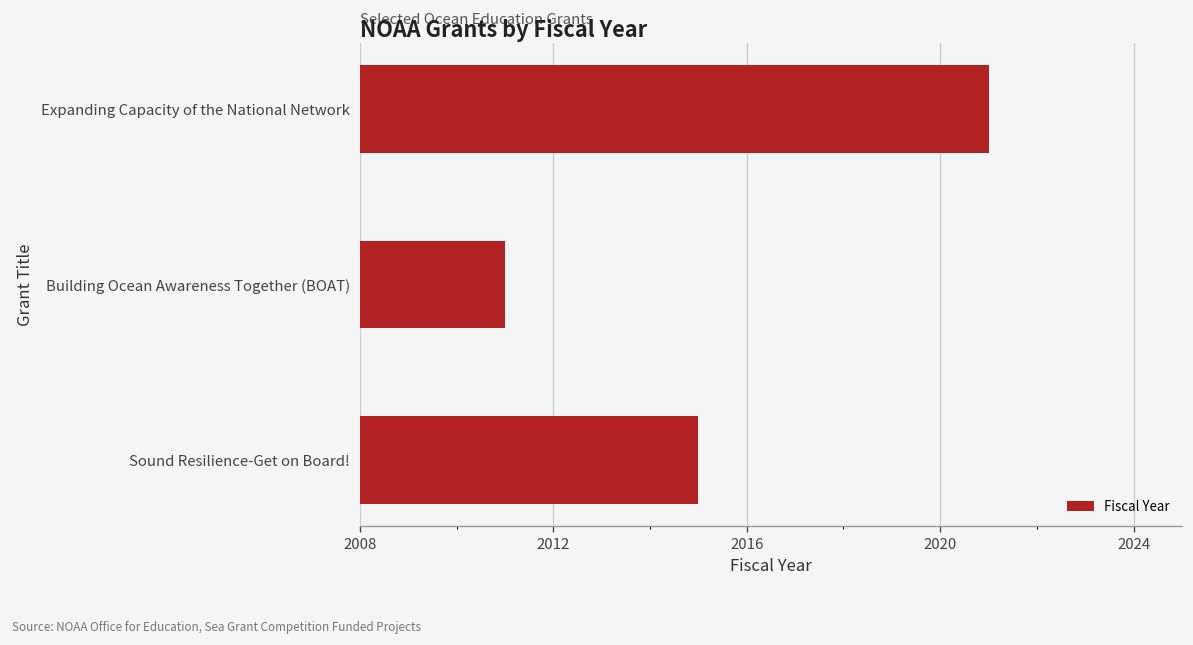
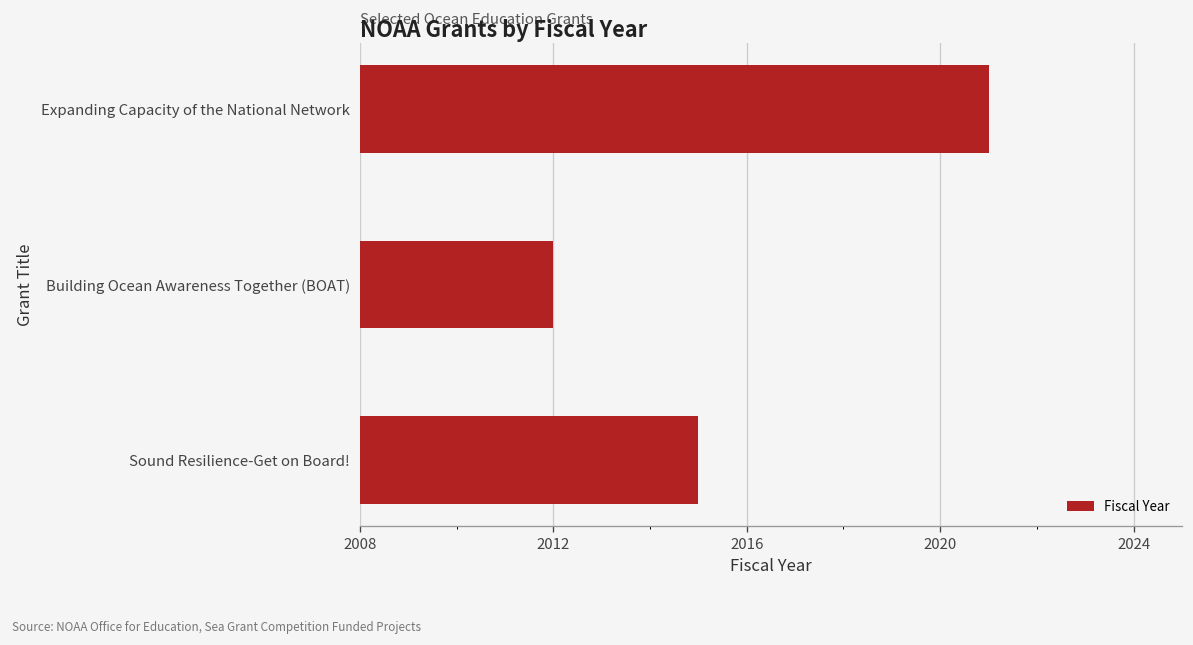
  {
    "Expanding Capacity of the National Network": 2021,
-   "Building Ocean Awareness Together (BOAT)": 2011,
+   "Building Ocean Awareness Together (BOAT)": 2012,
    "Sound Resilience-Get on Board!": 2015
  }
